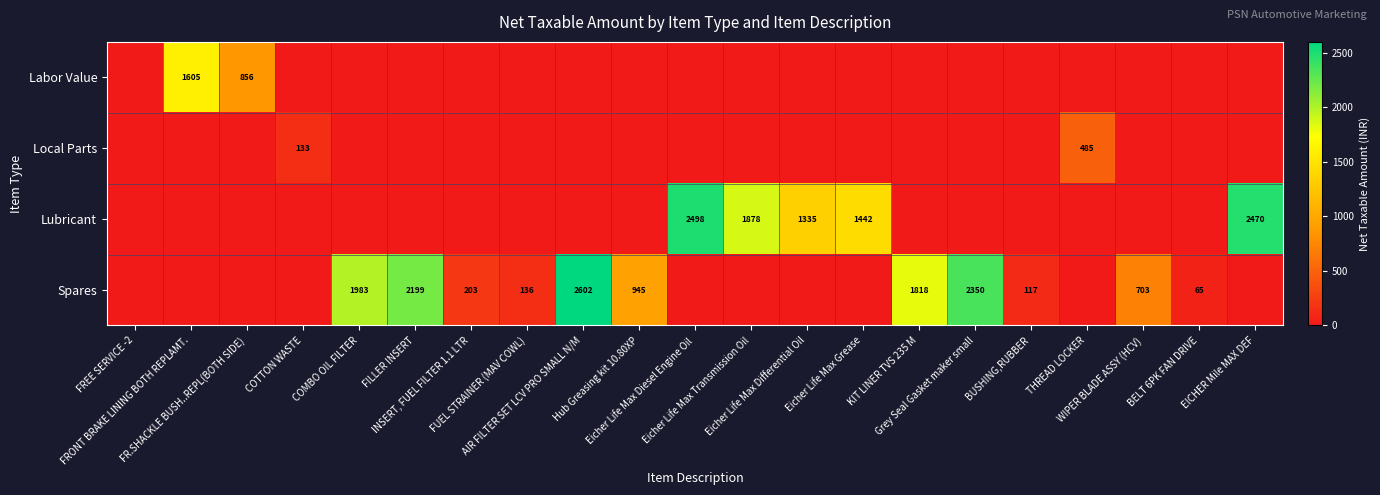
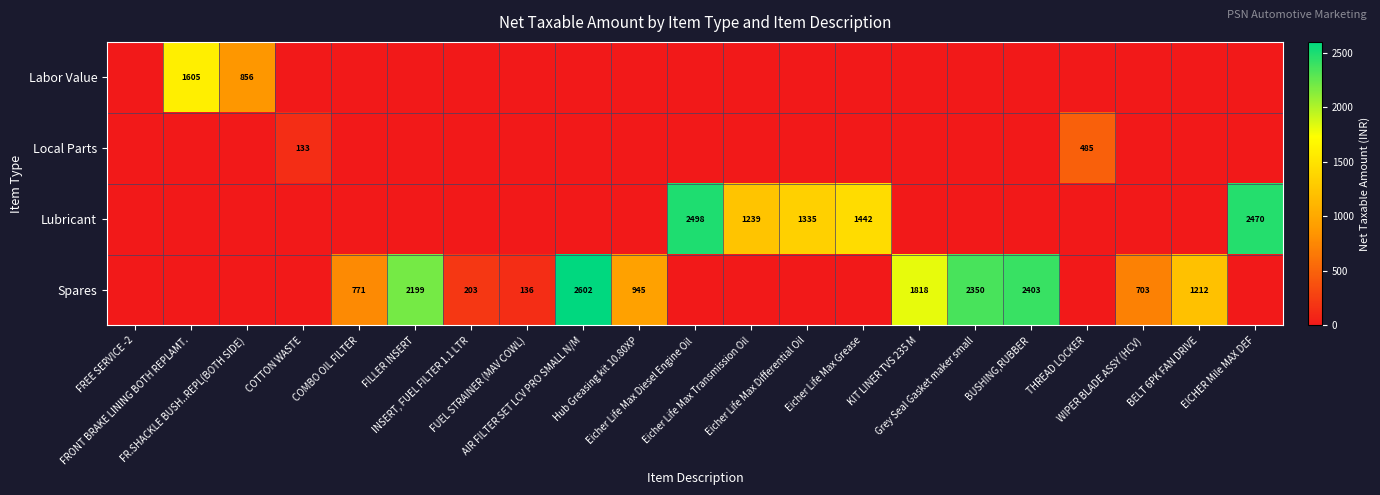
  {
    "Labor Value": {
      "FRONT BRAKE LINING BOTH REPLAMT.": 1605,
      "FR.SHACKLE BUSH..REPL(BOTH SIDE)": 856
    },
    "Local Parts": {
      "COTTON WASTE": 133,
      "THREAD LOCKER": 485
    },
    "Lubricant": {
      "Eicher Life Max Diesel Engine Oil": 2498,
-     "Eicher Life Max Transmission Oil": 1878,
+     "Eicher Life Max Transmission Oil": 1239,
      "Eicher Life Max Differential Oil": 1335,
      "Eicher Life Max Grease": 1442,
      "EICHER Mile MAX DEF": 2470
    },
    "Spares": {
-     "COMBO OIL FILTER": 1983,
+     "COMBO OIL FILTER": 771,
      "FILLER INSERT": 2199,
      "INSERT, FUEL FILTER 1.1 LTR": 203,
      "FUEL STRAINER (MAV COWL)": 136,
      "AIR FILTER SET LCV PRO SMALL N/M": 2602,
      "Hub Greasing kit 10.80XP": 945,
      "KIT LINER TVS 235 M": 1818,
      "Grey Seal Gasket maker small": 2350,
-     "BUSHING,RUBBER": 117,
+     "BUSHING,RUBBER": 2403,
      "WIPER BLADE ASSY (HCV)": 703,
-     "BELT 6PK FAN DRIVE": 65
+     "BELT 6PK FAN DRIVE": 1212
    }
  }
